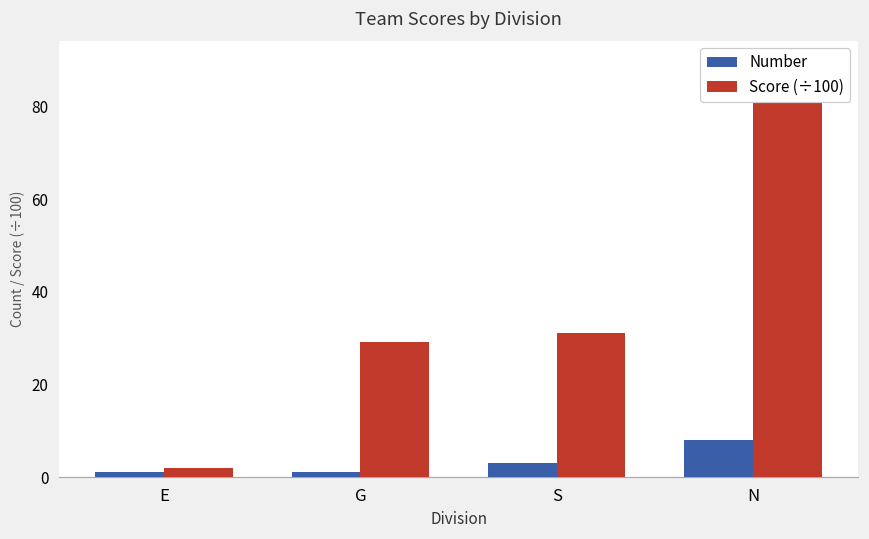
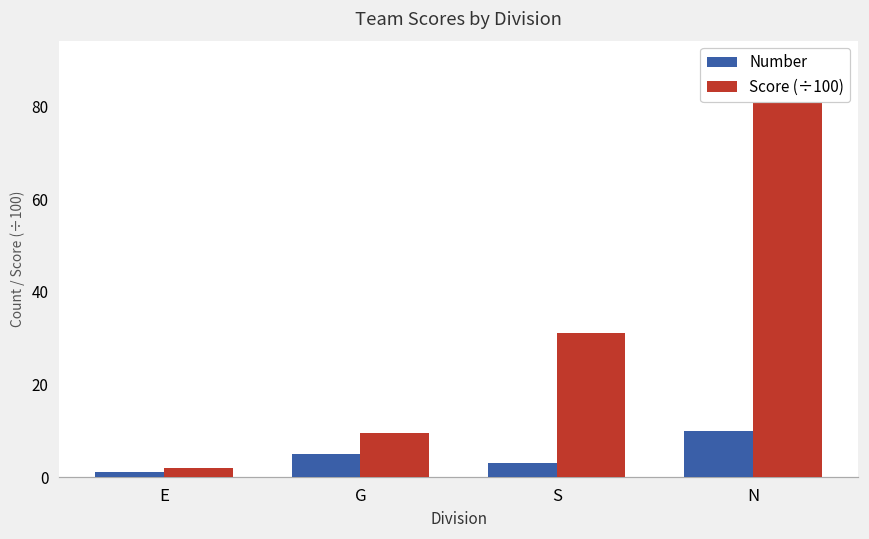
  {
    "Number": {
      "E": 1,
-     "G": 1,
+     "G": 5,
      "S": 3,
-     "N": 8
+     "N": 10
    },
    "Score (÷100)": {
      "E": 2,
-     "G": 29,
+     "G": 9,
      "S": 31
    }
  }
